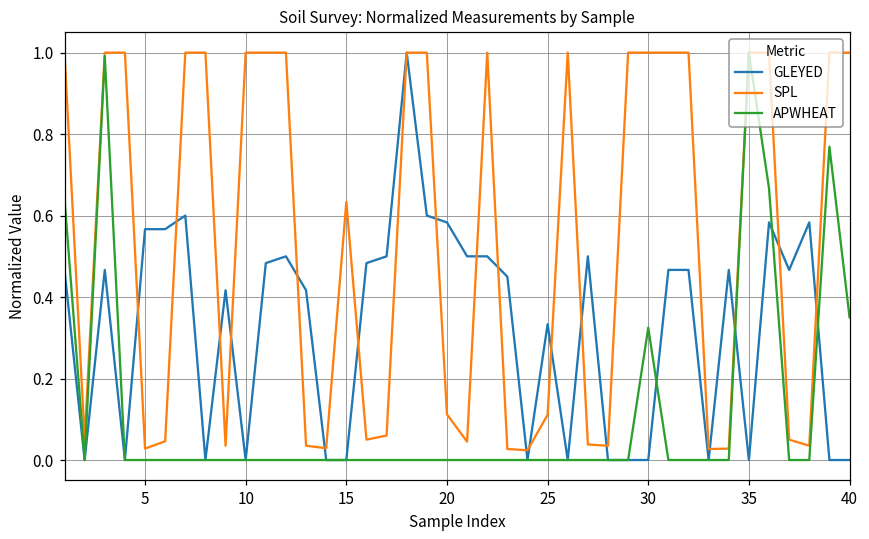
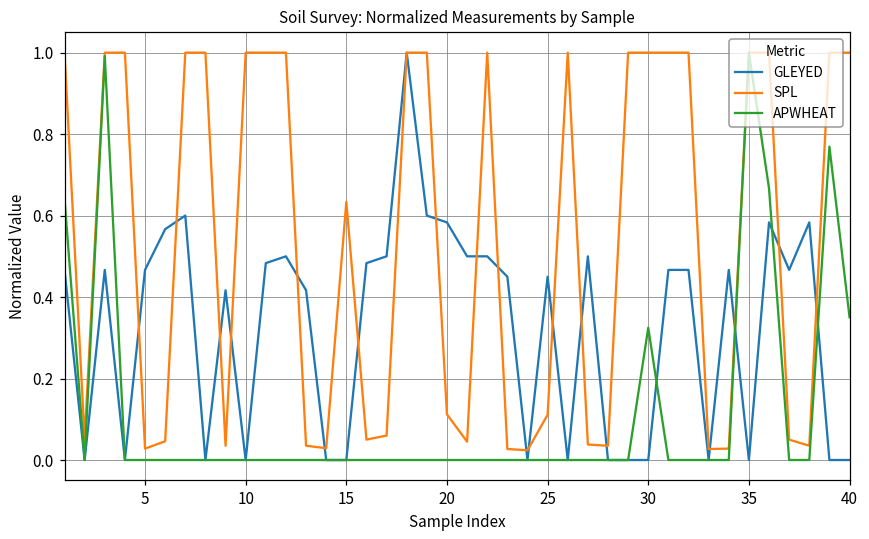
  {
    "GLEYED": {
-     "5": 0.57,
+     "5": 0.47,
      "20": 0.58,
-     "25": 0.33,
+     "25": 0.45,
      "30": 0.00,
      "35": 0.00,
      "40": 0.00
    },
    "SPL": {
      "5": 0.03,
      "10": 1.00,
      "15": 0.63,
      "20": 0.11,
      "25": 0.11,
      "30": 1.00,
      "40": 1.00
    },
    "APWHEAT": {
      "5": 0.00,
      "20": 0.00,
      "25": 0.00,
      "30": 0.32,
      "40": 0.35
    }
  }
